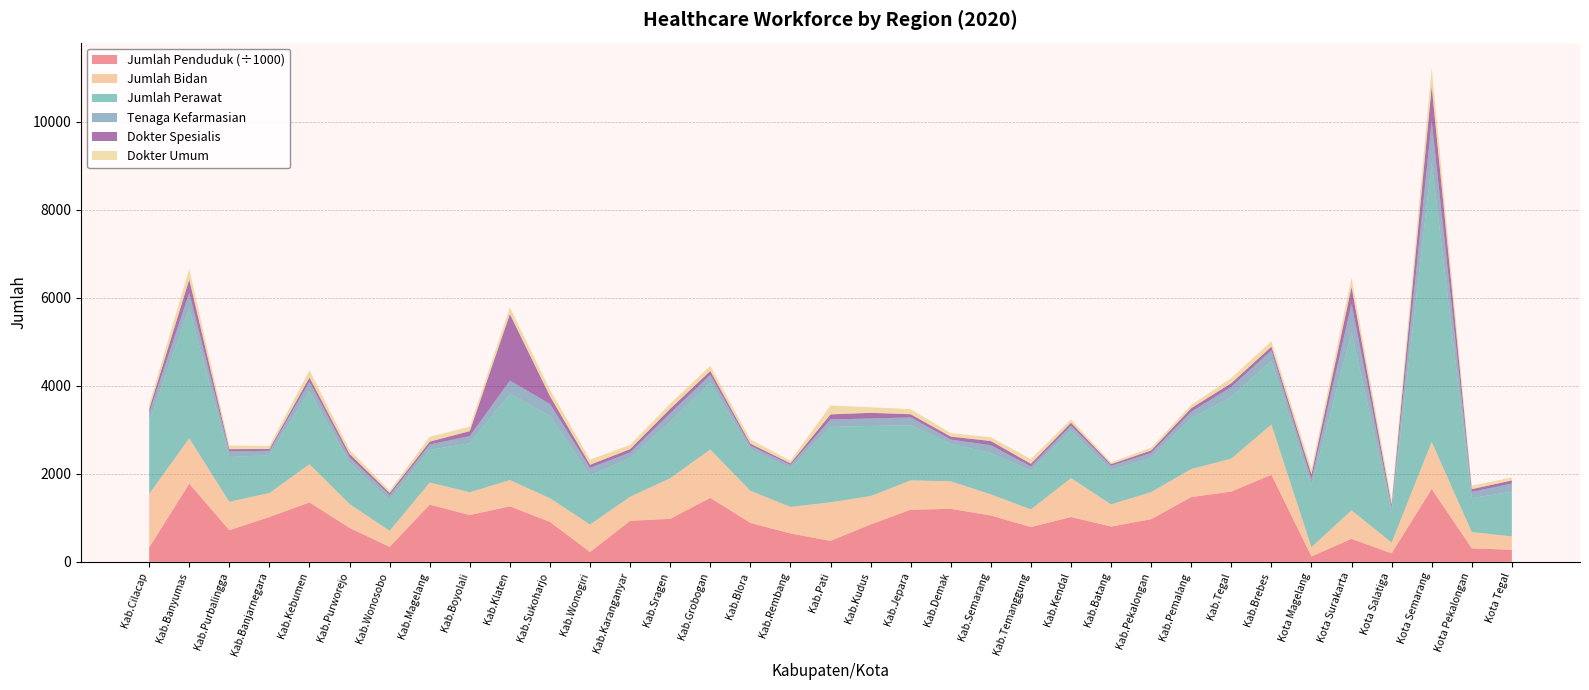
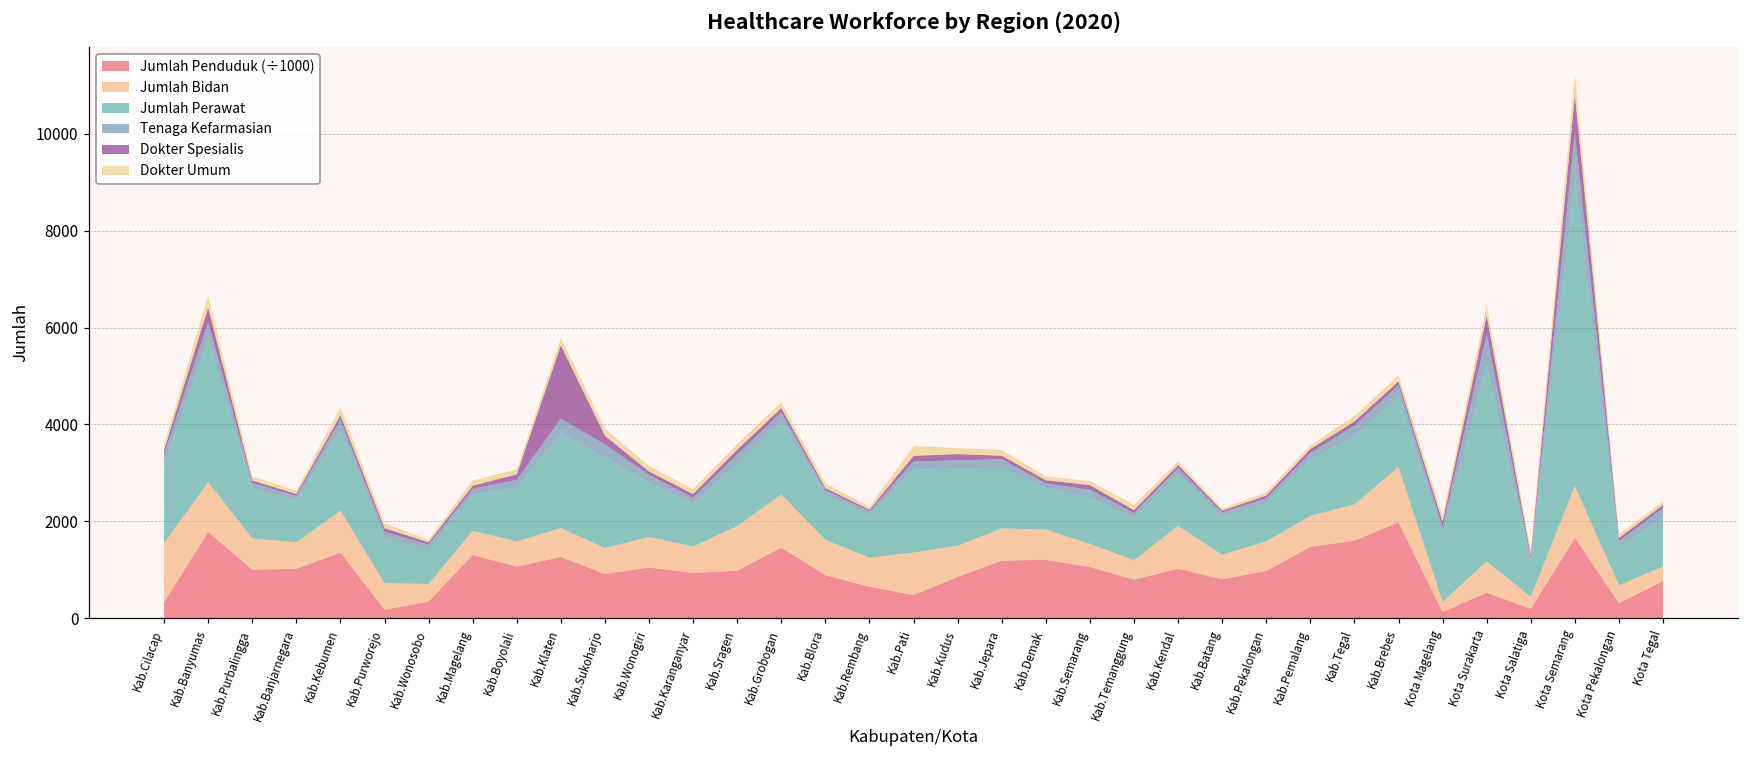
  {
    "Jumlah Penduduk (÷1000)": {
      "Kab.Cilacap": 300,
      "Kab.Banyumas": 1800,
-     "Kab.Purbalingga": 700,
+     "Kab.Purbalingga": 1000,
      "Kab.Banjarnegara": 1000,
      "Kab.Kebumen": 1400,
-     "Kab.Purworejo": 800,
+     "Kab.Purworejo": 200,
      "Kab.Wonosobo": 300,
      "Kab.Magelang": 1300,
      "Kab.Boyolali": 1100,
      "Kab.Klaten": 1300,
      "Kab.Sukoharjo": 900,
-     "Kab.Wonogiri": 200,
+     "Kab.Wonogiri": 1000,
      "Kab.Karanganyar": 900,
      "Kab.Sragen": 1000,
      "Kab.Grobogan": 1500,
      "Kab.Blora": 900,
      "Kab.Rembang": 600,
      "Kab.Pati": 500,
      "Kab.Kudus": 800,
      "Kab.Jepara": 1200,
      "Kab.Demak": 1200,
      "Kab.Semarang": 1100,
      "Kab.Temanggung": 800,
      "Kab.Kendal": 1000,
      "Kab.Batang": 800,
      "Kab.Pekalongan": 1000,
      "Kab.Pemalang": 1500,
      "Kab.Tegal": 1600,
      "Kab.Brebes": 2000,
      "Kota Magelang": 100,
      "Kota Surakarta": 500,
      "Kota Salatiga": 200,
      "Kota Semarang": 1700,
      "Kota Pekalongan": 300,
-     "Kota Tegal": 300
+     "Kota Tegal": 800
    },
    "Dokter Spesialis": {
      "Kab.Cilacap": 100,
      "Kab.Banyumas": 300,
      "Kab.Kebumen": 100,
      "Kab.Purworejo": 100,
      "Kab.Magelang": 100,
      "Kab.Boyolali": 100,
      "Kab.Klaten": 1500,
      "Kab.Sukoharjo": 200,
      "Kab.Wonogiri": 100,
      "Kab.Karanganyar": 100,
      "Kab.Sragen": 100,
      "Kab.Grobogan": 100,
      "Kab.Pati": 100,
      "Kab.Kudus": 100,
      "Kab.Jepara": 100,
      "Kab.Demak": 100,
      "Kab.Semarang": 100,
      "Kab.Temanggung": 100,
      "Kab.Kendal": 100,
      "Kab.Pemalang": 100,
      "Kab.Tegal": 100,
      "Kab.Brebes": 100,
      "Kota Magelang": 100,
      "Kota Surakarta": 400,
      "Kota Salatiga": 100,
      "Kota Semarang": 800,
      "Kota Pekalongan": 100,
      "Kota Tegal": 100
    }
  }
